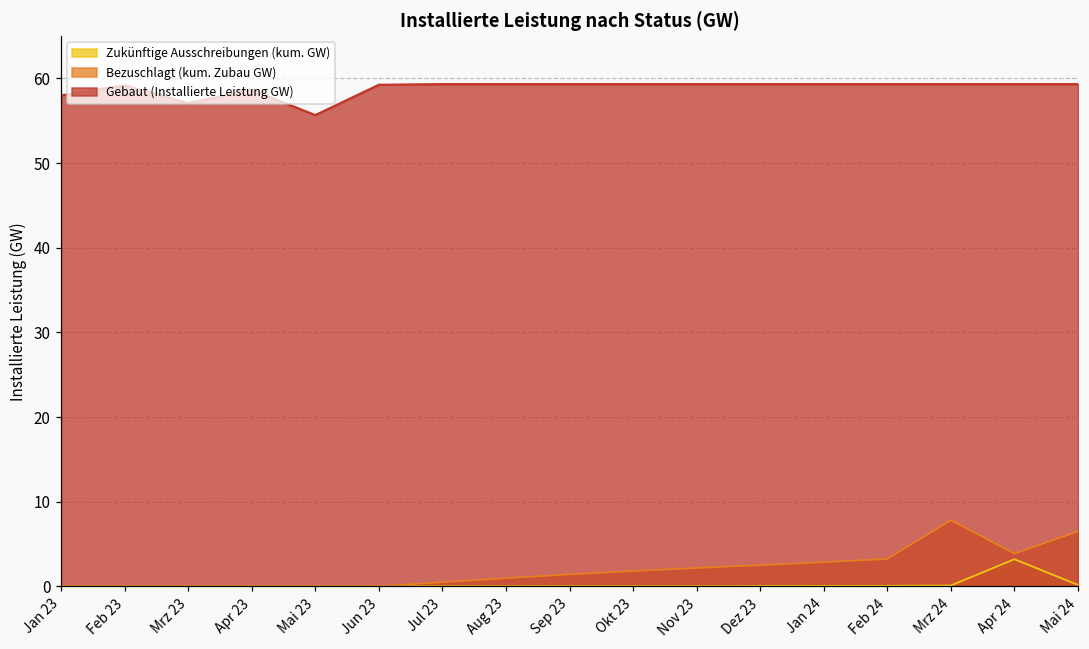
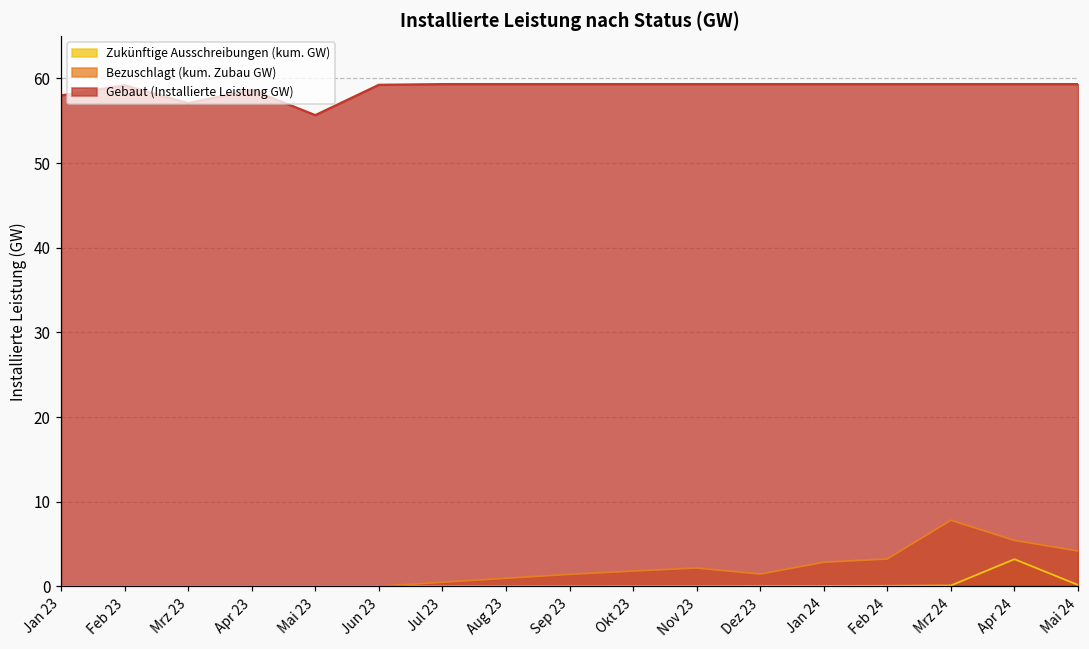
  {
    "Zukünftige Ausschreibungen (kum. GW)": {
      "Jul 23": 0,
      "Aug 23": 0,
      "Sep 23": 0,
      "Okt 23": 0,
      "Nov 23": 0,
      "Dez 23": 0,
      "Jan 24": 0,
      "Feb 24": 0,
      "Mrz 24": 0,
      "Apr 24": 3,
      "Mai 24": 0
    },
    "Bezuschlagt (kum. Zubau GW)": {
      "Jul 23": 0,
      "Aug 23": 1,
      "Sep 23": 1,
      "Okt 23": 2,
      "Nov 23": 2,
-     "Dez 23": 2,
+     "Dez 23": 1,
      "Jan 24": 3,
      "Feb 24": 3,
      "Mrz 24": 8,
-     "Apr 24": 4,
-     "Mai 24": 6
+     "Apr 24": 5,
+     "Mai 24": 4
    },
    "Gebaut (Installierte Leistung GW)": {
      "Jan 23": 58,
      "Mrz 23": 57,
      "Mai 23": 56,
      "Jun 23": 59,
      "Jul 23": 59,
      "Aug 23": 59,
      "Sep 23": 59,
      "Okt 23": 59,
      "Nov 23": 59,
      "Dez 23": 59,
      "Jan 24": 59,
      "Feb 24": 59,
      "Mrz 24": 59,
      "Apr 24": 59,
      "Mai 24": 59
    }
  }
